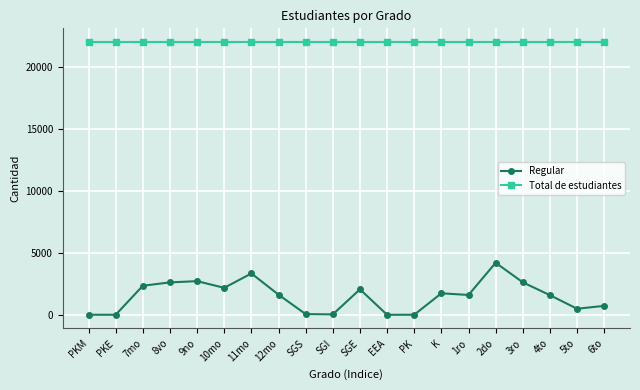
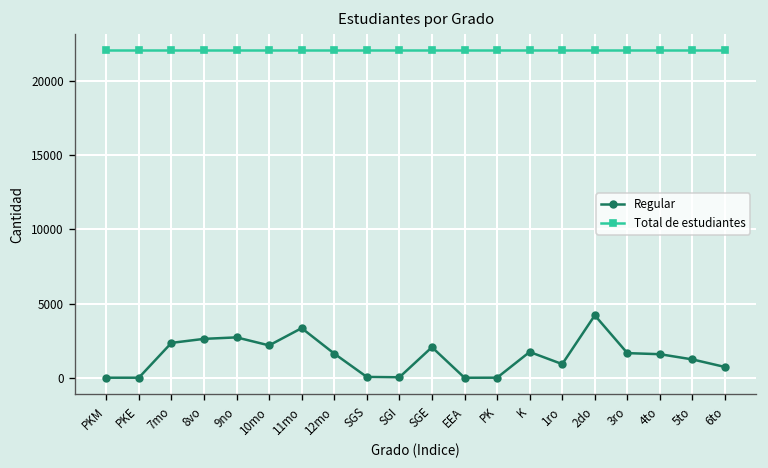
  {
    "Regular": {
      "PKM": 0,
      "PKE": 0,
      "7mo": 2300,
      "8vo": 2600,
      "9no": 2700,
      "10mo": 2200,
      "11mo": 3300,
      "12mo": 1600,
      "SGS": 100,
      "SGI": 0,
      "SGE": 2100,
      "EEA": 0,
      "PK": 0,
      "K": 1700,
-     "1ro": 1600,
+     "1ro": 900,
      "2do": 4200,
-     "3ro": 2600,
+     "3ro": 1700,
      "4to": 1600,
-     "5to": 500,
+     "5to": 1200,
      "6to": 700
    },
    "Total de estudiantes": {
      "PKM": 22100,
      "PKE": 22100,
      "7mo": 22100,
      "8vo": 22100,
      "9no": 22100,
      "10mo": 22100,
      "11mo": 22100,
      "12mo": 22100,
      "SGS": 22100,
      "SGI": 22100,
      "SGE": 22100,
      "EEA": 22100,
      "PK": 22100,
      "K": 22100,
      "1ro": 22100,
      "2do": 22100,
      "3ro": 22100,
      "4to": 22100,
      "5to": 22100,
      "6to": 22100
    }
  }
